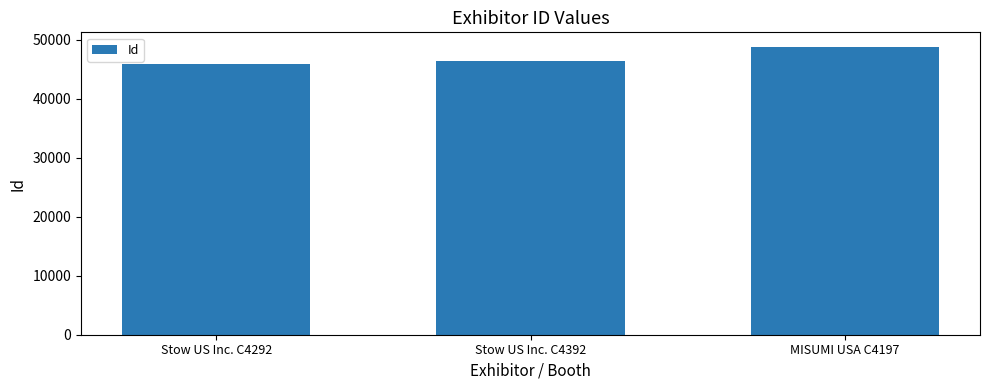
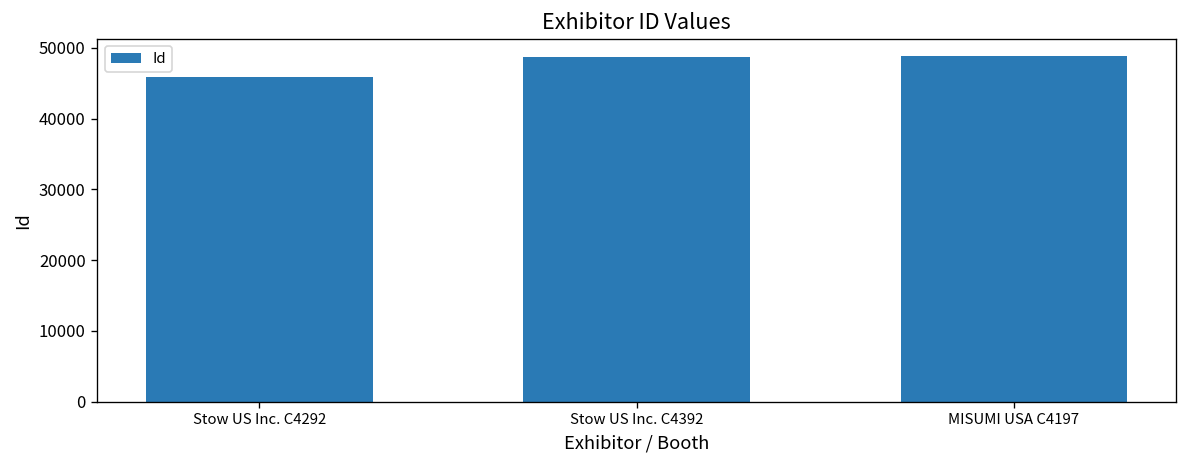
  {
    "Stow US Inc. C4292": 46000,
-   "Stow US Inc. C4392": 46000,
+   "Stow US Inc. C4392": 49000,
    "MISUMI USA C4197": 49000
  }
